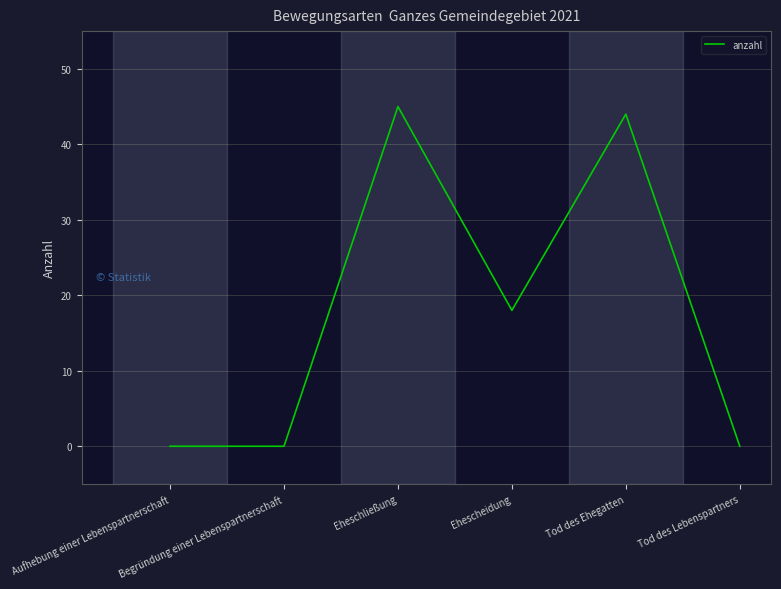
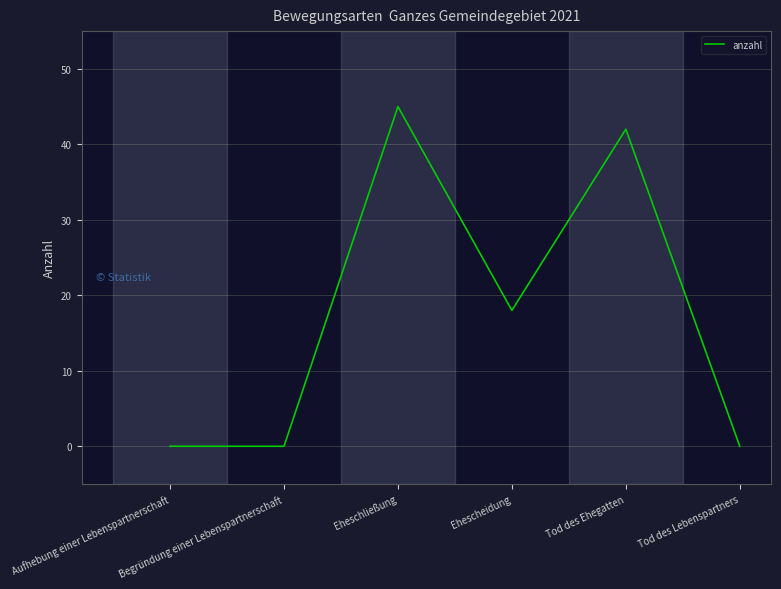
  {
    "Aufhebung einer Lebenspartnerschaft": 0,
    "Begründung einer Lebenspartnerschaft": 0,
    "Eheschließung": 45,
    "Ehescheidung": 18,
-   "Tod des Ehegatten": 44,
+   "Tod des Ehegatten": 42,
    "Tod des Lebenspartners": 0
  }
